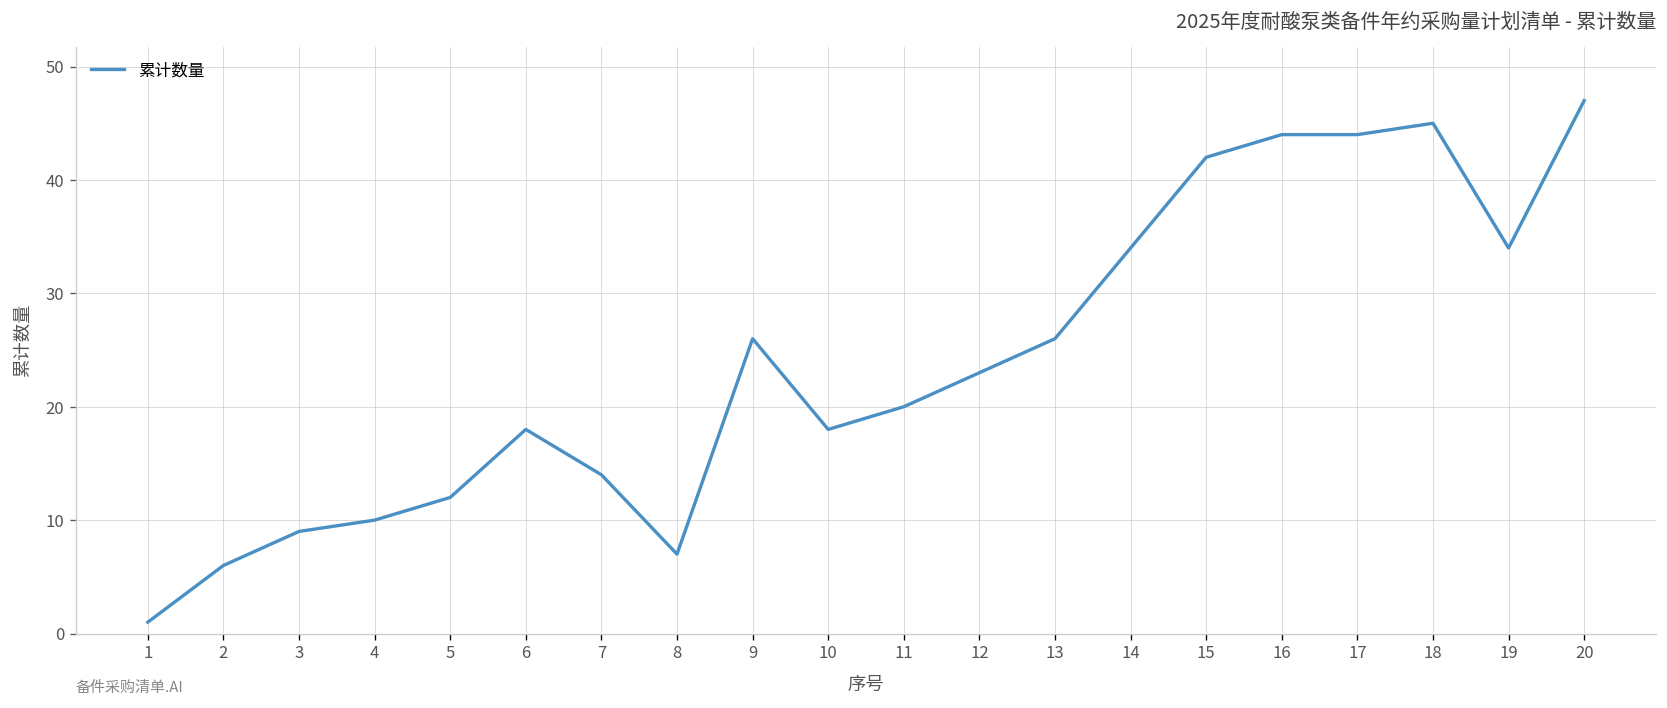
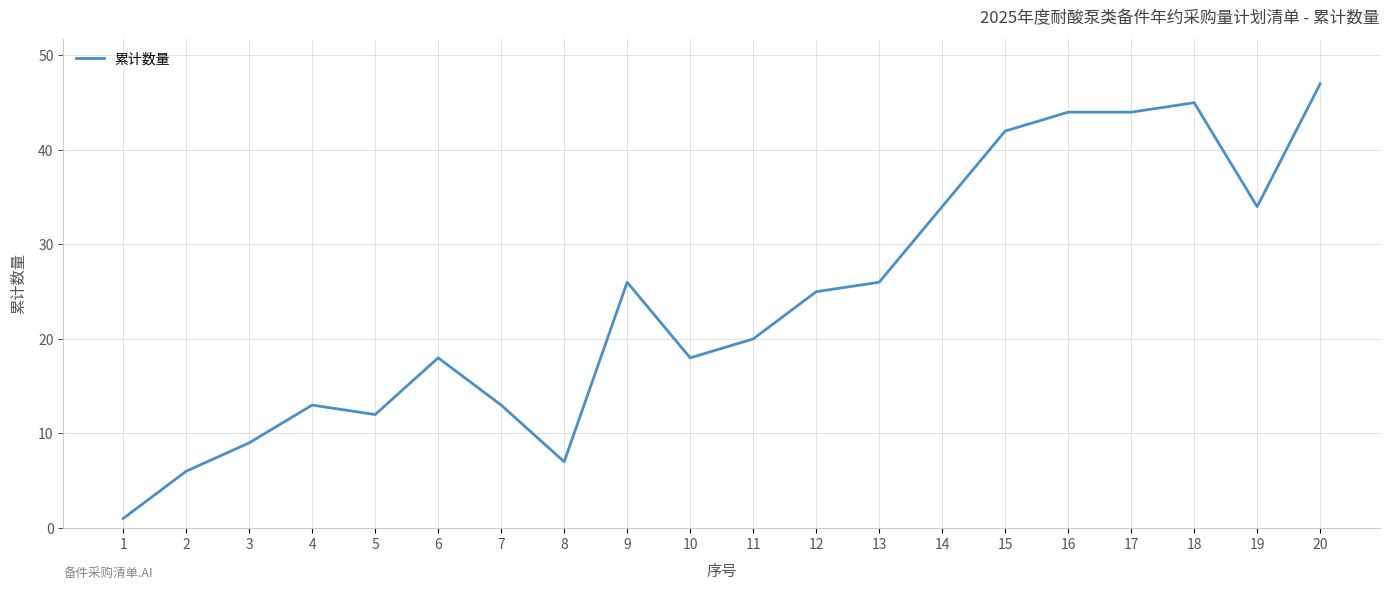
  {
    "1": 1,
    "2": 6,
    "3": 9,
-   "4": 10,
+   "4": 13,
    "5": 12,
    "6": 18,
-   "7": 14,
+   "7": 13,
    "8": 7,
    "9": 26,
    "10": 18,
    "11": 20,
-   "12": 23,
+   "12": 25,
    "13": 26,
    "14": 34,
    "15": 42,
    "16": 44,
    "17": 44,
    "18": 45,
    "19": 34,
    "20": 47
  }
